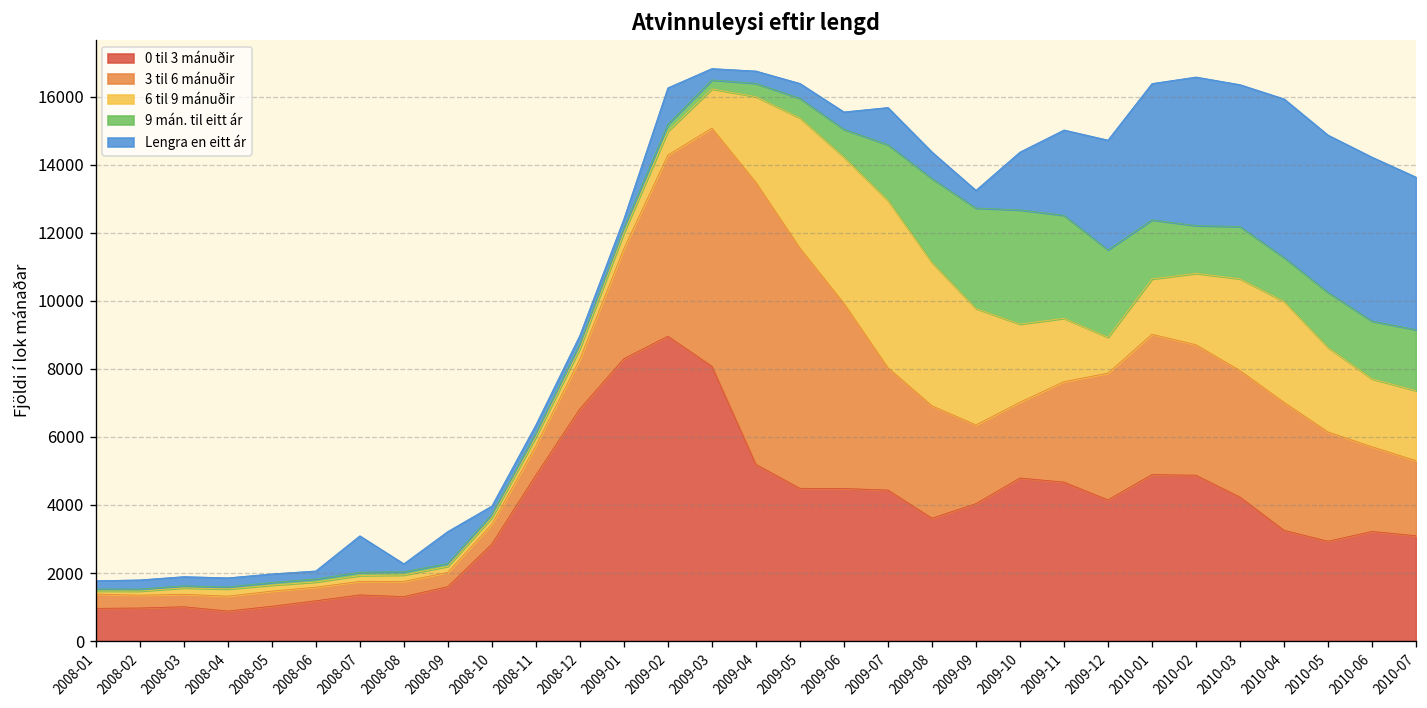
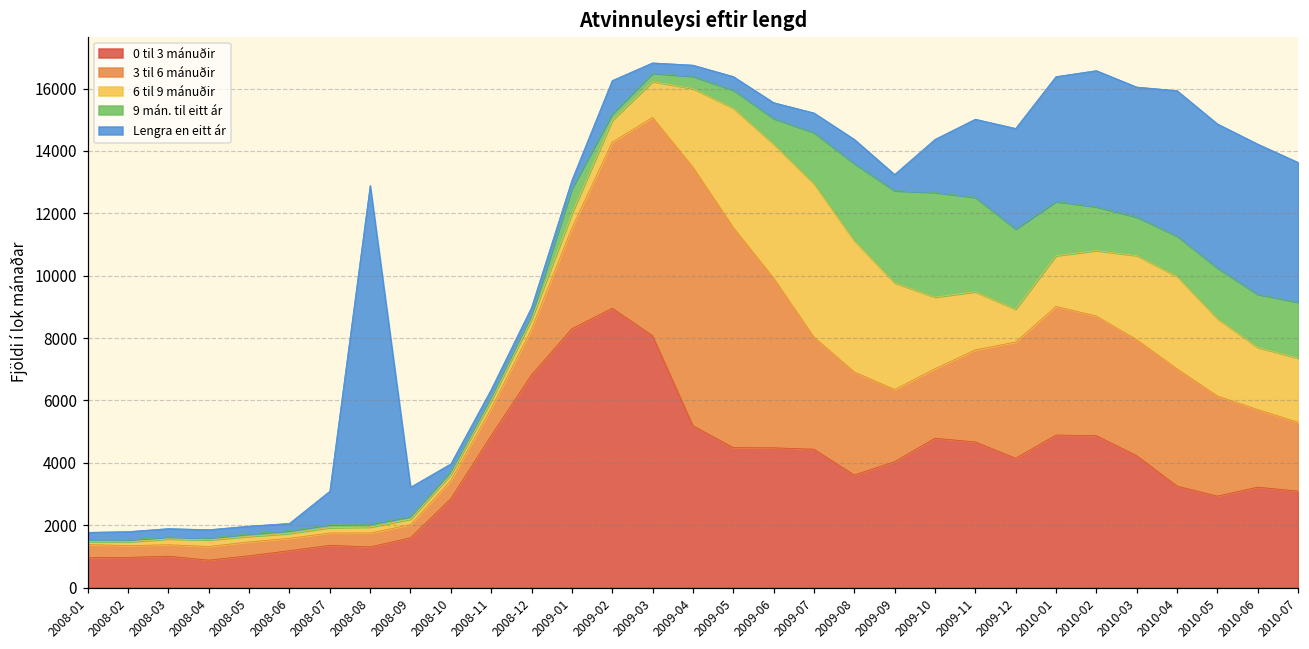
  {
    "6 til 9 mánuðir": {
      "2008-07": 200,
      "2008-08": 200,
      "2008-10": 200,
      "2008-11": 300,
      "2008-12": 300,
      "2009-01": 500,
      "2009-02": 700,
      "2009-03": 1200,
      "2009-04": 2500,
      "2009-05": 3800,
      "2009-06": 4300,
      "2009-07": 4900,
      "2009-08": 4200,
      "2009-09": 3400,
      "2009-10": 2300,
      "2009-11": 1900,
      "2009-12": 1100,
      "2010-01": 1600,
      "2010-02": 2100,
      "2010-03": 2700,
      "2010-04": 3000,
      "2010-05": 2500,
      "2010-06": 2000,
      "2010-07": 2100
    },
    "9 mán. til eitt ár": {
      "2008-07": 100,
      "2008-08": 100,
      "2008-10": 100,
      "2008-11": 100,
      "2008-12": 100,
-     "2009-01": 100,
+     "2009-01": 800,
      "2009-02": 200,
      "2009-03": 300,
      "2009-04": 400,
      "2009-05": 600,
      "2009-06": 800,
      "2009-07": 1600,
      "2009-08": 2500,
      "2009-09": 3000,
      "2009-10": 3400,
      "2009-11": 3000,
      "2009-12": 2600,
      "2010-01": 1700,
      "2010-02": 1400,
-     "2010-03": 1500,
+     "2010-03": 1200,
      "2010-04": 1300,
      "2010-05": 1600,
      "2010-06": 1700,
      "2010-07": 1800
    },
    "Lengra en eitt ár": {
      "2008-01": 200,
      "2008-02": 300,
      "2008-03": 300,
      "2008-04": 300,
      "2008-05": 300,
      "2008-06": 200,
      "2008-07": 1100,
-     "2008-08": 200,
+     "2008-08": 10900,
      "2008-09": 900,
      "2008-10": 200,
      "2008-11": 200,
      "2008-12": 300,
      "2009-01": 300,
      "2009-02": 1100,
      "2009-03": 300,
      "2009-04": 400,
      "2009-05": 400,
      "2009-06": 500,
-     "2009-07": 1100,
+     "2009-07": 600,
      "2009-08": 800,
      "2009-09": 500,
      "2009-10": 1700,
      "2009-11": 2500,
      "2009-12": 3200,
      "2010-01": 4000,
      "2010-02": 4400,
      "2010-03": 4200,
      "2010-04": 4700,
      "2010-05": 4600,
      "2010-06": 4800,
      "2010-07": 4500
    }
  }
